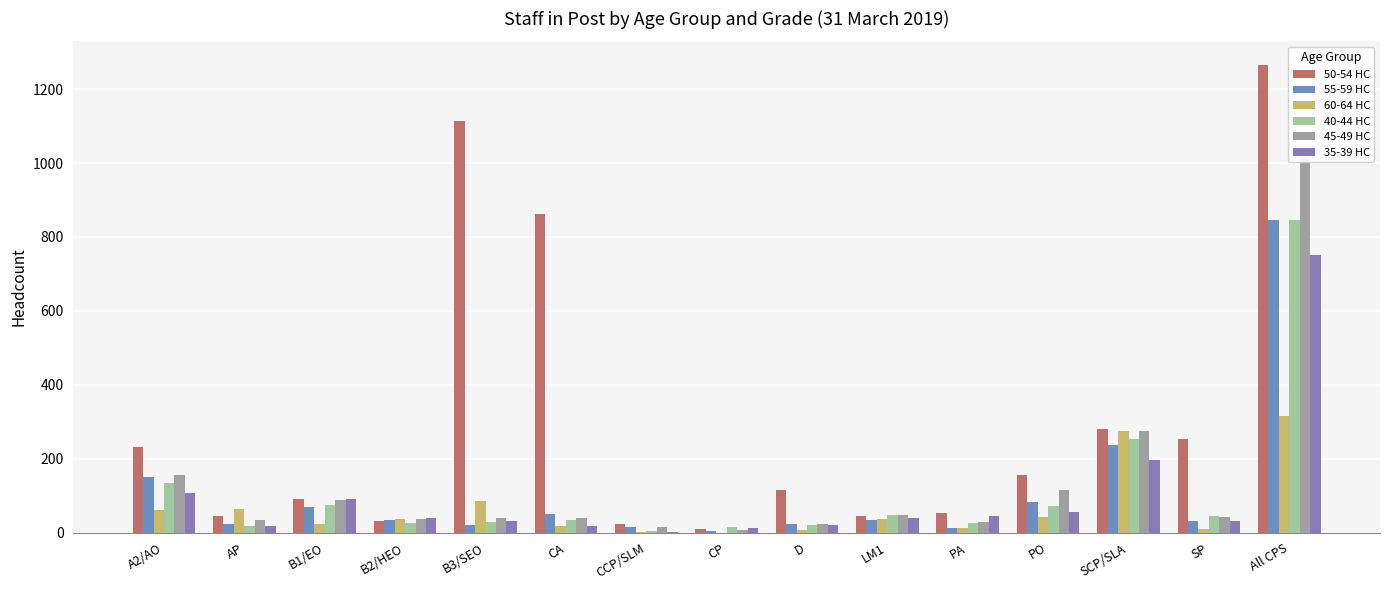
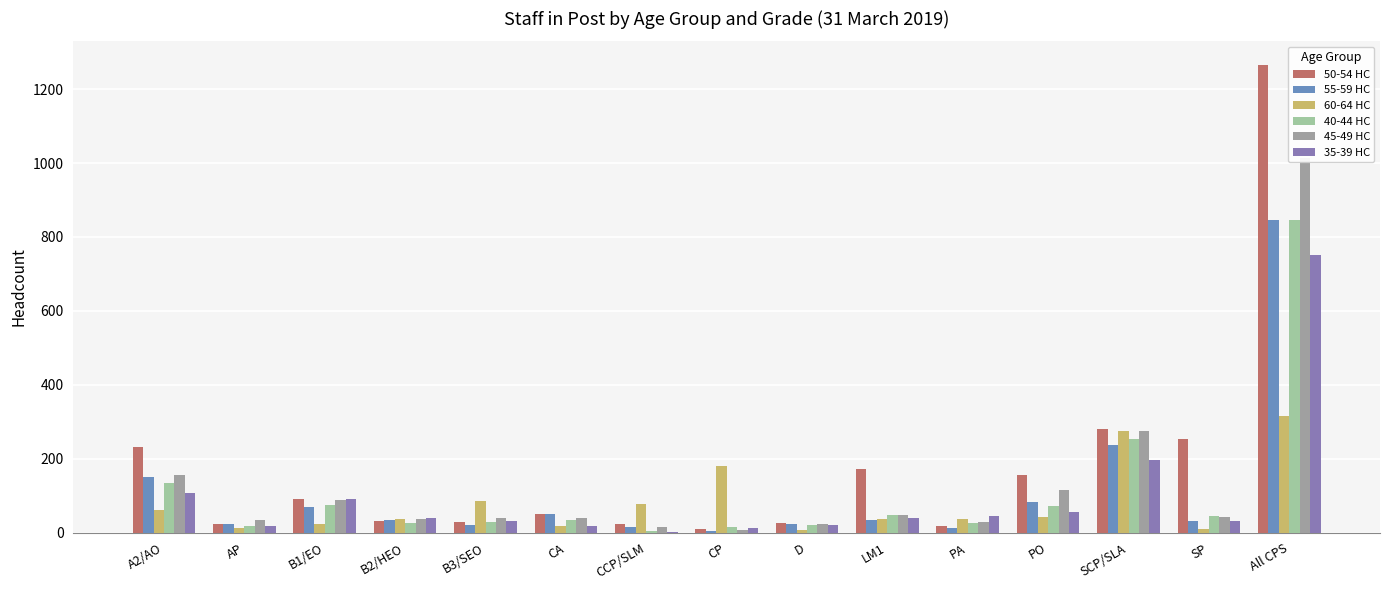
  {
    "50-54 HC": {
      "A2/AO": 230,
-     "AP": 50,
+     "AP": 20,
      "B1/EO": 90,
      "B2/HEO": 30,
-     "B3/SEO": 1120,
-     "CA": 860,
+     "B3/SEO": 30,
+     "CA": 50,
      "CCP/SLM": 20,
      "CP": 10,
-     "D": 120,
-     "LM1": 40,
-     "PA": 50,
+     "D": 30,
+     "LM1": 170,
+     "PA": 20,
      "PO": 160,
      "SCP/SLA": 280,
      "SP": 250,
      "All CPS": 1270
    },
    "60-64 HC": {
      "A2/AO": 60,
-     "AP": 60,
+     "AP": 10,
      "B1/EO": 20,
      "B2/HEO": 40,
      "B3/SEO": 90,
      "CA": 20,
-     "CCP/SLM": 0,
-     "CP": 0,
+     "CCP/SLM": 80,
+     "CP": 180,
      "D": 10,
      "LM1": 40,
-     "PA": 10,
+     "PA": 40,
      "PO": 40,
      "SCP/SLA": 280,
      "SP": 10,
      "All CPS": 320
    }
  }
